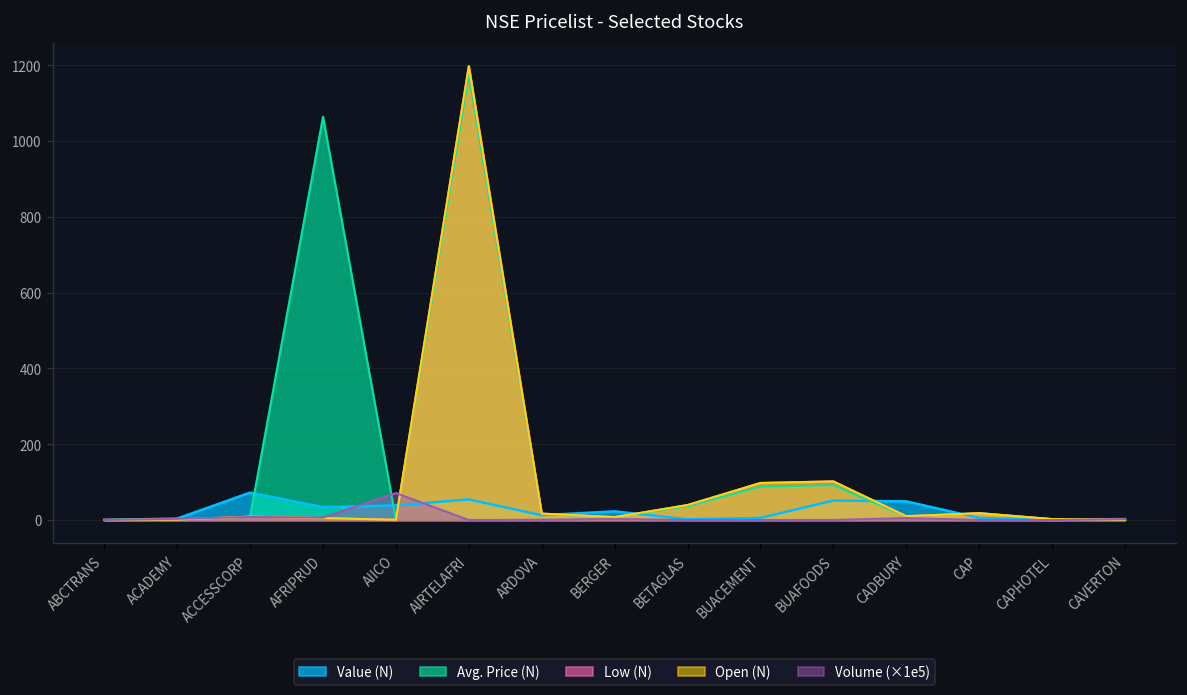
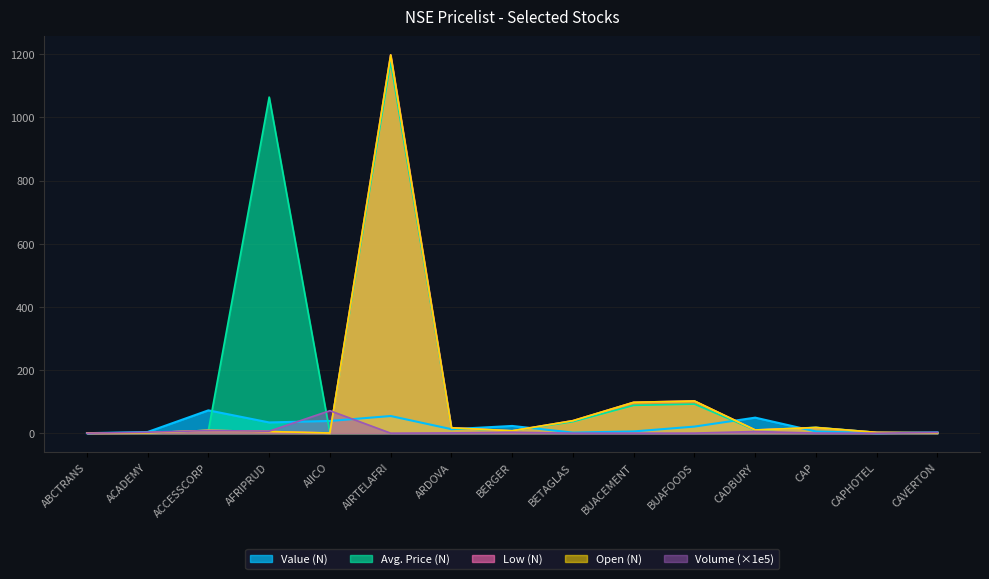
  {
    "Value (N)": {
      "ACCESSCORP": 70,
      "AFRIPRUD": 30,
      "AIICO": 40,
      "AIRTELAFRI": 50,
      "BERGER": 20,
-     "BUAFOODS": 50,
+     "BUAFOODS": 20,
      "CADBURY": 50
    },
    "Avg. Price (N)": {
      "AFRIPRUD": 1060,
      "AIRTELAFRI": 1180,
      "BUACEMENT": 90,
      "BUAFOODS": 90
    },
    "Open (N)": {
      "AIRTELAFRI": 1200,
      "BUACEMENT": 100,
      "BUAFOODS": 100
    },
    "Volume (×1e5)": {
      "AIICO": 70,
      "AIRTELAFRI": 0,
      "ARDOVA": 0,
      "BUAFOODS": 0
    }
  }
